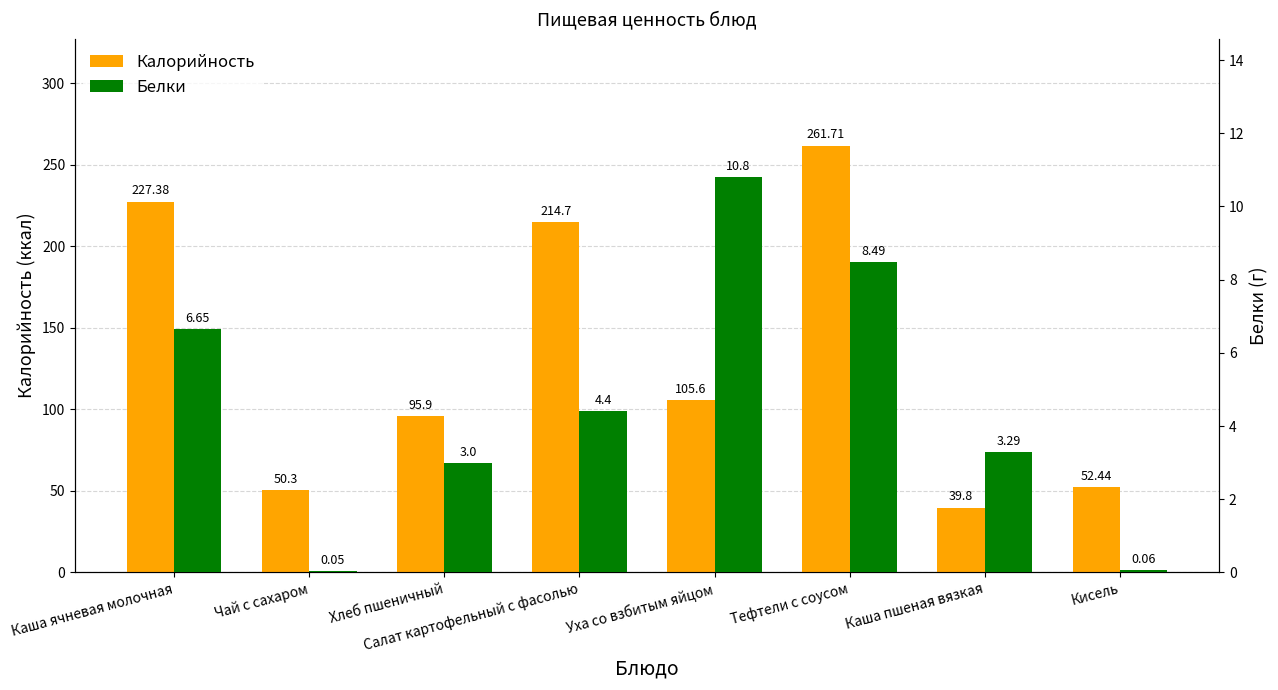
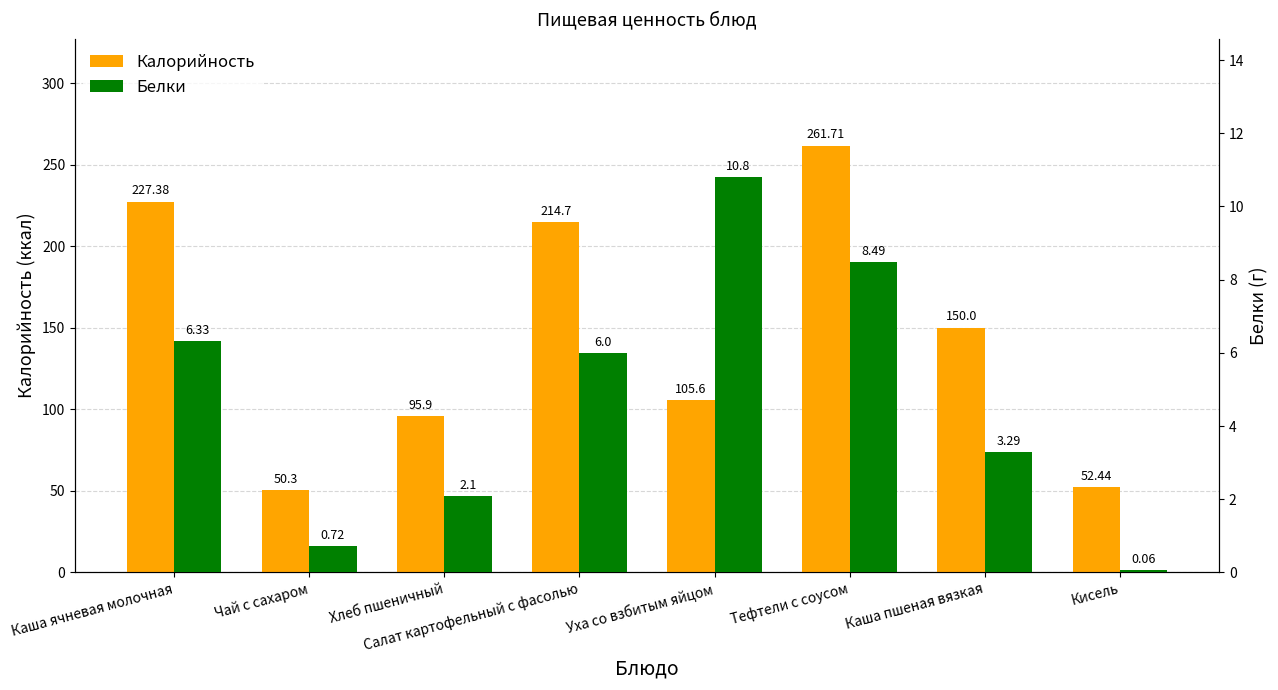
  {
    "Калорийность": {
      "Каша ячневая молочная": 227.38,
      "Чай с сахаром": 50.3,
      "Хлеб пшеничный": 95.9,
      "Салат картофельный с фасолью": 214.7,
      "Уха со взбитым яйцом": 105.6,
      "Тефтели с соусом": 261.71,
-     "Каша пшеная вязкая": 39.8,
+     "Каша пшеная вязкая": 150.0,
      "Кисель": 52.44
    },
    "Белки": {
-     "Каша ячневая молочная": 6.65,
-     "Чай с сахаром": 0.05,
-     "Хлеб пшеничный": 3.0,
-     "Салат картофельный с фасолью": 4.4,
+     "Каша ячневая молочная": 6.33,
+     "Чай с сахаром": 0.72,
+     "Хлеб пшеничный": 2.1,
+     "Салат картофельный с фасолью": 6.0,
      "Уха со взбитым яйцом": 10.8,
      "Тефтели с соусом": 8.49,
      "Каша пшеная вязкая": 3.29,
      "Кисель": 0.06
    }
  }
